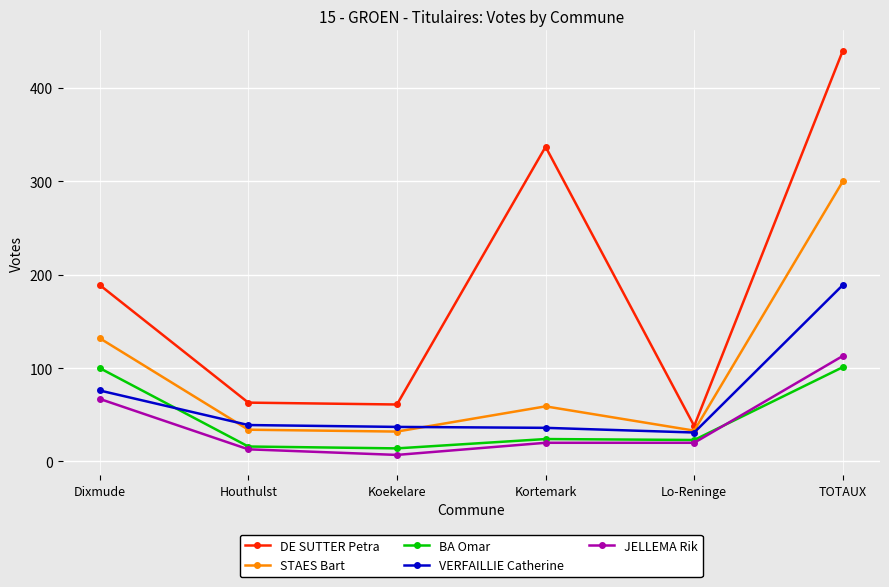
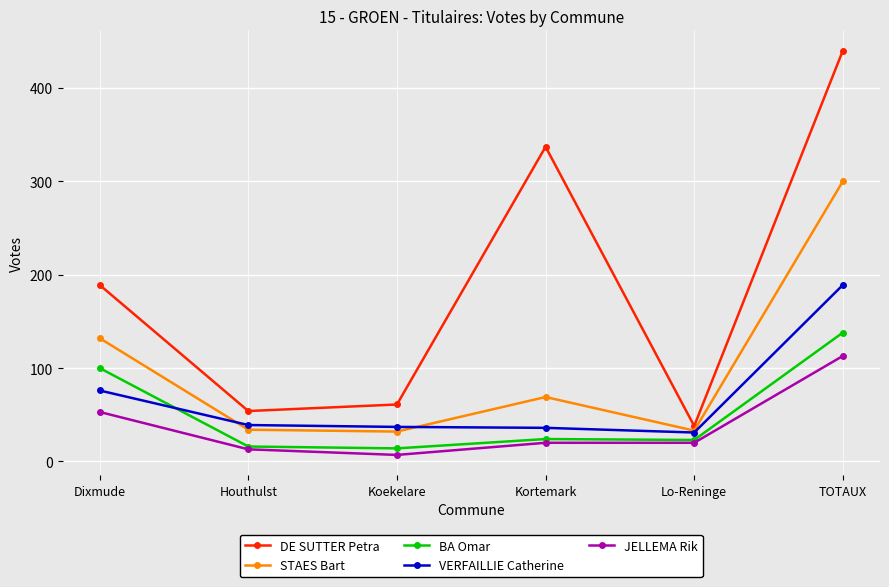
  {
    "DE SUTTER Petra": {
      "Dixmude": 190,
-     "Houthulst": 60,
+     "Houthulst": 50,
      "Koekelare": 60,
      "Kortemark": 340,
      "Lo-Reninge": 40,
      "TOTAUX": 440
    },
    "STAES Bart": {
      "Dixmude": 130,
      "Houthulst": 30,
      "Koekelare": 30,
-     "Kortemark": 60,
+     "Kortemark": 70,
      "TOTAUX": 300
    },
    "BA Omar": {
      "Dixmude": 100,
      "Houthulst": 20,
      "Koekelare": 10,
      "Kortemark": 20,
      "Lo-Reninge": 20,
-     "TOTAUX": 100
+     "TOTAUX": 140
    },
    "VERFAILLIE Catherine": {
      "Dixmude": 80,
      "Houthulst": 40,
      "Koekelare": 40,
      "Kortemark": 40,
      "TOTAUX": 190
    },
    "JELLEMA Rik": {
-     "Dixmude": 70,
+     "Dixmude": 50,
      "Houthulst": 10,
      "Koekelare": 10,
      "Kortemark": 20,
      "Lo-Reninge": 20,
      "TOTAUX": 110
    }
  }
